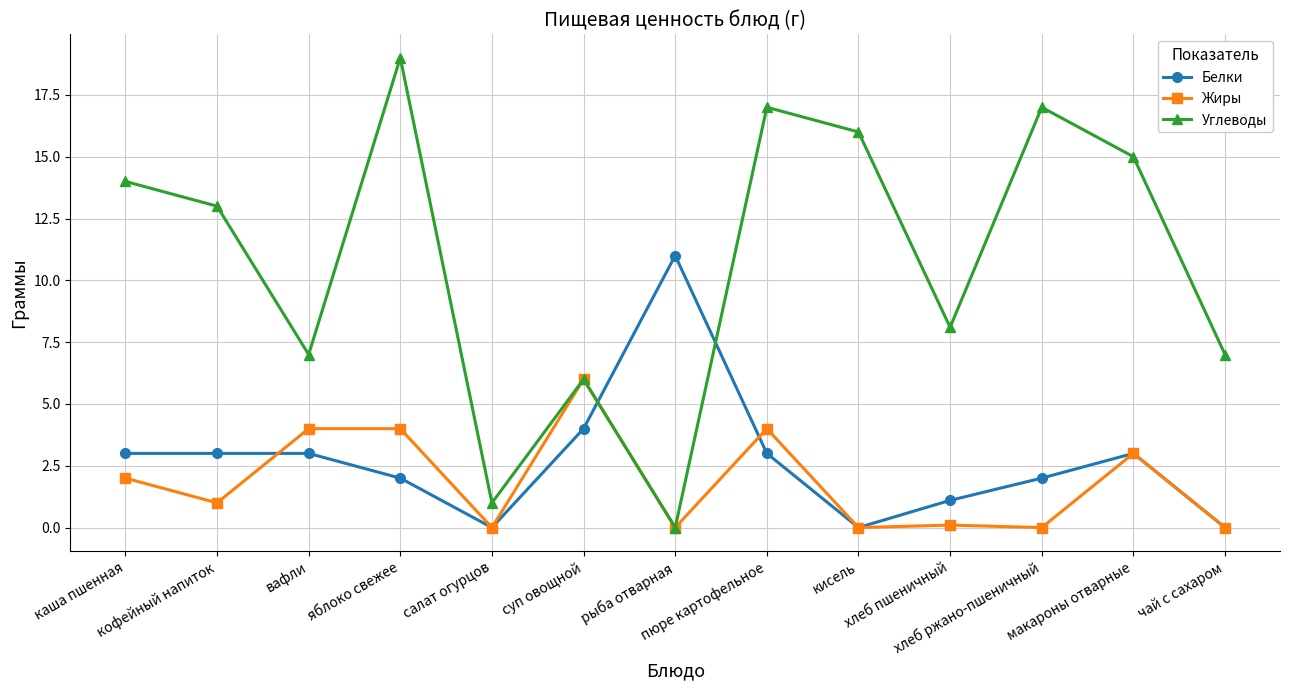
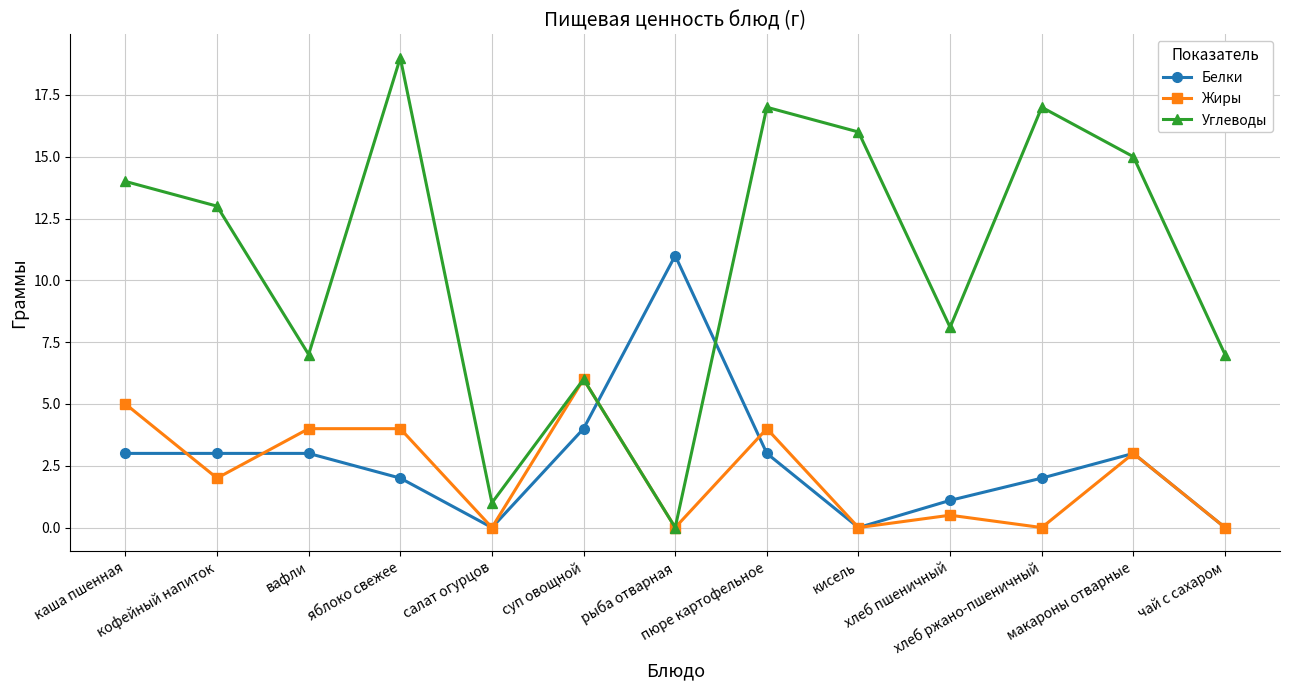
  {
    "Белки": {
      "каша пшенная": 3.0,
      "кофейный напиток": 3.0,
      "вафли": 3.0,
      "яблоко свежее": 2.0,
      "суп овощной": 4.0,
      "рыба отварная": 11.0,
      "пюре картофельное": 3.0,
      "хлеб пшеничный": 1.1,
      "хлеб ржано-пшеничный": 2.0
    },
    "Жиры": {
-     "каша пшенная": 2,
-     "кофейный напиток": 1,
+     "каша пшенная": 5,
+     "кофейный напиток": 2,
      "вафли": 4.0,
      "яблоко свежее": 4.0,
      "пюре картофельное": 4.0,
-     "хлеб пшеничный": 0.1,
+     "хлеб пшеничный": 0.5,
      "хлеб ржано-пшеничный": 0.0
    },
    "Углеводы": {
      "каша пшенная": 14.0,
      "кофейный напиток": 13.0,
      "вафли": 7.0,
      "яблоко свежее": 19.0,
      "салат огурцов": 1.0,
      "пюре картофельное": 17.0,
      "кисель": 16.0,
      "хлеб пшеничный": 8.1,
      "хлеб ржано-пшеничный": 17.0,
      "макароны отварные": 15.0,
      "чай с сахаром": 7.0
    }
  }
